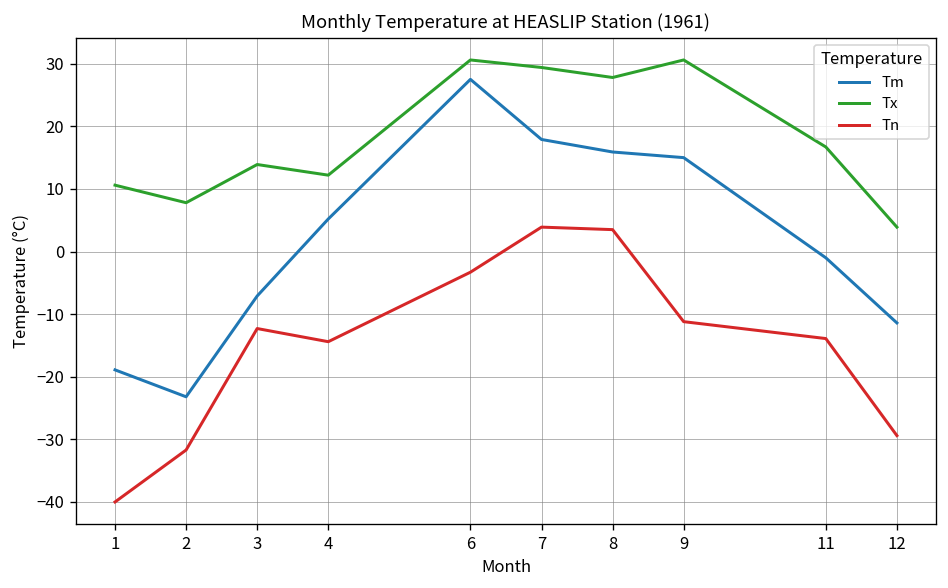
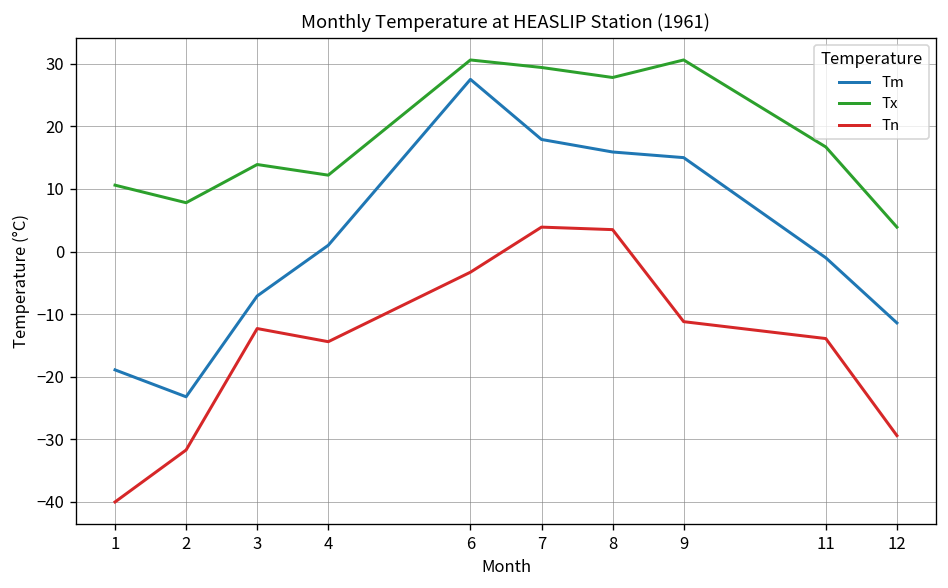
  {
    "Tm": {
      "1": -19,
      "2": -23,
      "3": -7,
-     "4": 5,
+     "4": 1,
      "6": 28,
      "7": 18,
      "8": 16,
      "9": 15,
      "11": -1,
      "12": -11
    },
    "Tx": {
      "1": 11,
      "2": 8,
      "3": 14,
      "4": 12,
      "6": 31,
      "7": 29,
      "8": 28,
      "9": 31,
      "11": 17,
      "12": 4
    },
    "Tn": {
      "1": -40,
      "2": -32,
      "3": -12,
      "4": -14,
      "6": -3,
      "7": 4,
      "8": 4,
      "9": -11,
      "11": -14,
      "12": -29
    }
  }
